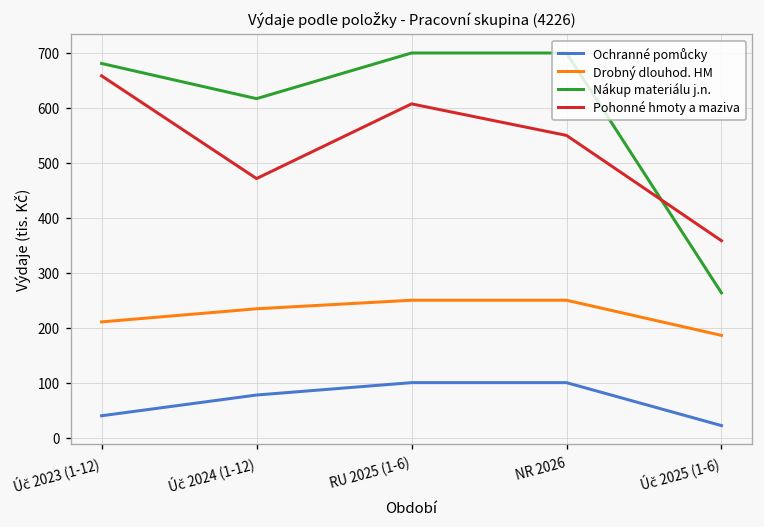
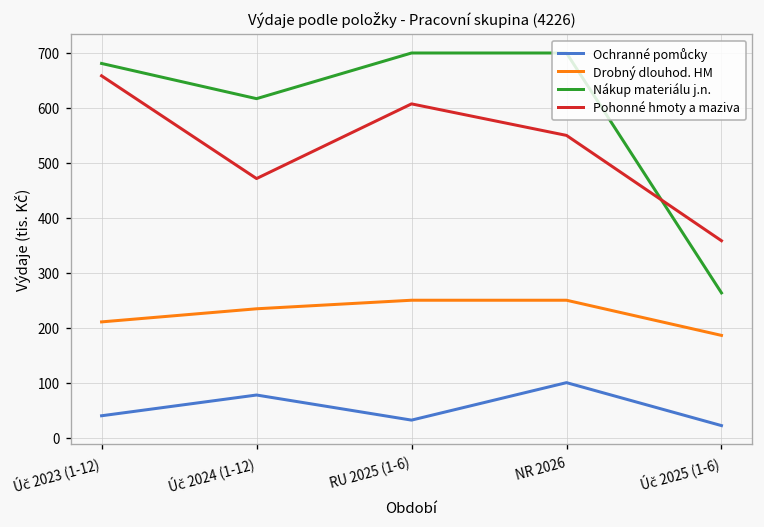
  {
    "Ochranné pomůcky": {
      "Úč 2023 (1-12)": 40,
      "Úč 2024 (1-12)": 80,
-     "RU 2025 (1-6)": 100,
+     "RU 2025 (1-6)": 30,
      "NR 2026": 100,
      "Úč 2025 (1-6)": 20
    },
    "Drobný dlouhod. HM": {
      "Úč 2023 (1-12)": 210,
      "Úč 2024 (1-12)": 230,
      "RU 2025 (1-6)": 250,
      "NR 2026": 250,
      "Úč 2025 (1-6)": 190
    },
    "Nákup materiálu j.n.": {
      "Úč 2023 (1-12)": 680,
      "Úč 2024 (1-12)": 620,
      "RU 2025 (1-6)": 700,
      "Úč 2025 (1-6)": 260
    },
    "Pohonné hmoty a maziva": {
      "Úč 2023 (1-12)": 660,
      "Úč 2024 (1-12)": 470,
      "RU 2025 (1-6)": 610,
      "NR 2026": 550,
      "Úč 2025 (1-6)": 360
    }
  }
